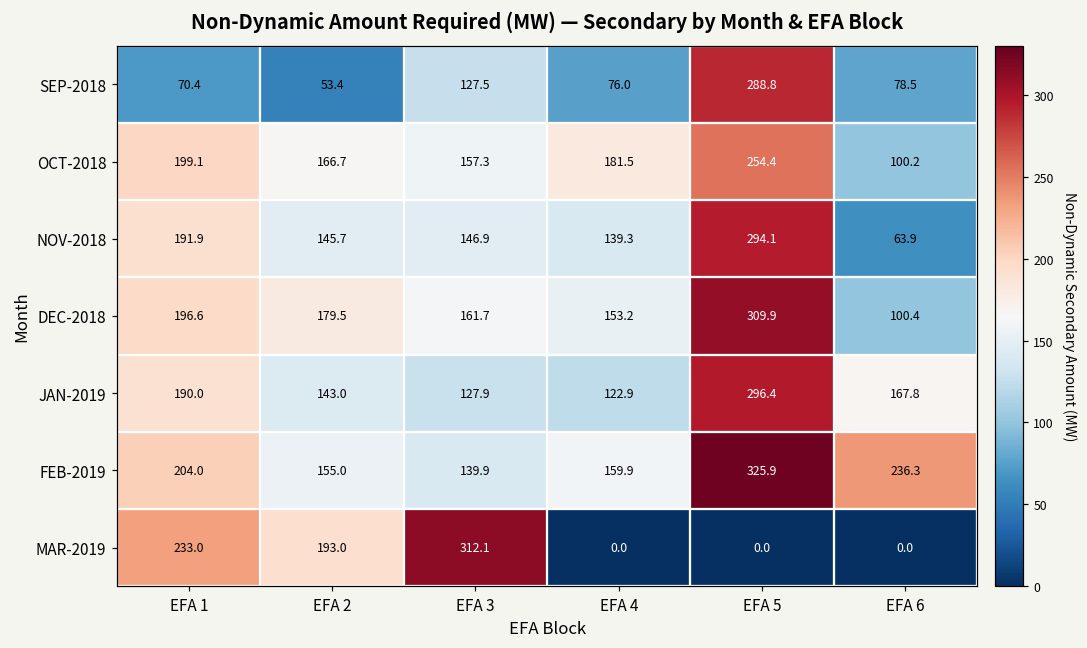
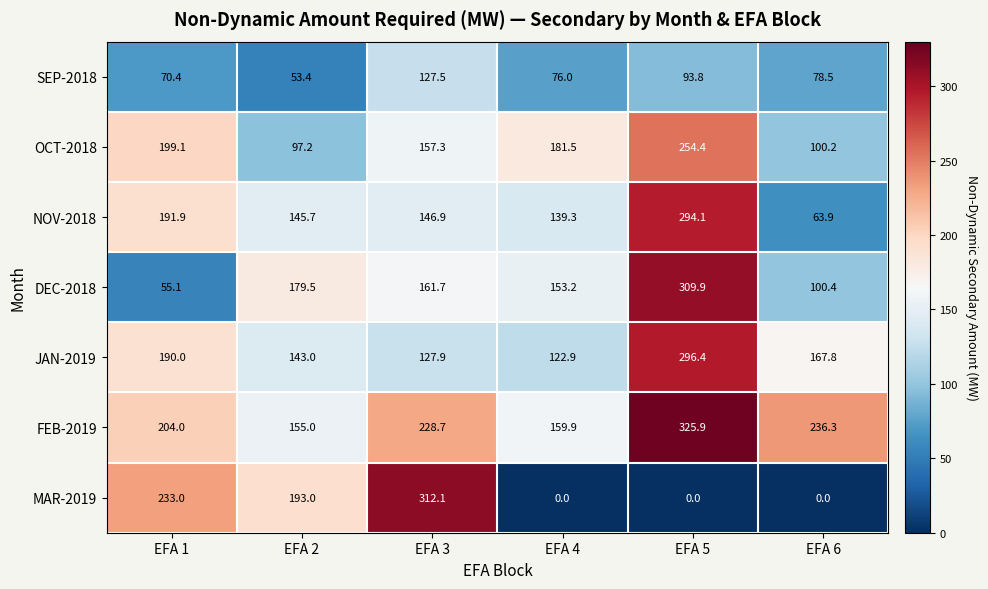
  {
    "SEP-2018": {
      "EFA 1": 70.4,
      "EFA 2": 53.4,
      "EFA 3": 127.5,
      "EFA 4": 76.0,
-     "EFA 5": 288.8,
+     "EFA 5": 93.8,
      "EFA 6": 78.5
    },
    "OCT-2018": {
      "EFA 1": 199.1,
-     "EFA 2": 166.7,
+     "EFA 2": 97.2,
      "EFA 3": 157.3,
      "EFA 4": 181.5,
      "EFA 5": 254.4,
      "EFA 6": 100.2
    },
    "NOV-2018": {
      "EFA 1": 191.9,
      "EFA 2": 145.7,
      "EFA 3": 146.9,
      "EFA 4": 139.3,
      "EFA 5": 294.1,
      "EFA 6": 63.9
    },
    "DEC-2018": {
-     "EFA 1": 196.6,
+     "EFA 1": 55.1,
      "EFA 2": 179.5,
      "EFA 3": 161.7,
      "EFA 4": 153.2,
      "EFA 5": 309.9,
      "EFA 6": 100.4
    },
    "JAN-2019": {
      "EFA 1": 190.0,
      "EFA 2": 143.0,
      "EFA 3": 127.9,
      "EFA 4": 122.9,
      "EFA 5": 296.4,
      "EFA 6": 167.8
    },
    "FEB-2019": {
      "EFA 1": 204.0,
      "EFA 2": 155.0,
-     "EFA 3": 139.9,
+     "EFA 3": 228.7,
      "EFA 4": 159.9,
      "EFA 5": 325.9,
      "EFA 6": 236.3
    },
    "MAR-2019": {
      "EFA 1": 233.0,
      "EFA 2": 193.0,
      "EFA 3": 312.1,
      "EFA 4": 0.0,
      "EFA 5": 0.0,
      "EFA 6": 0.0
    }
  }
